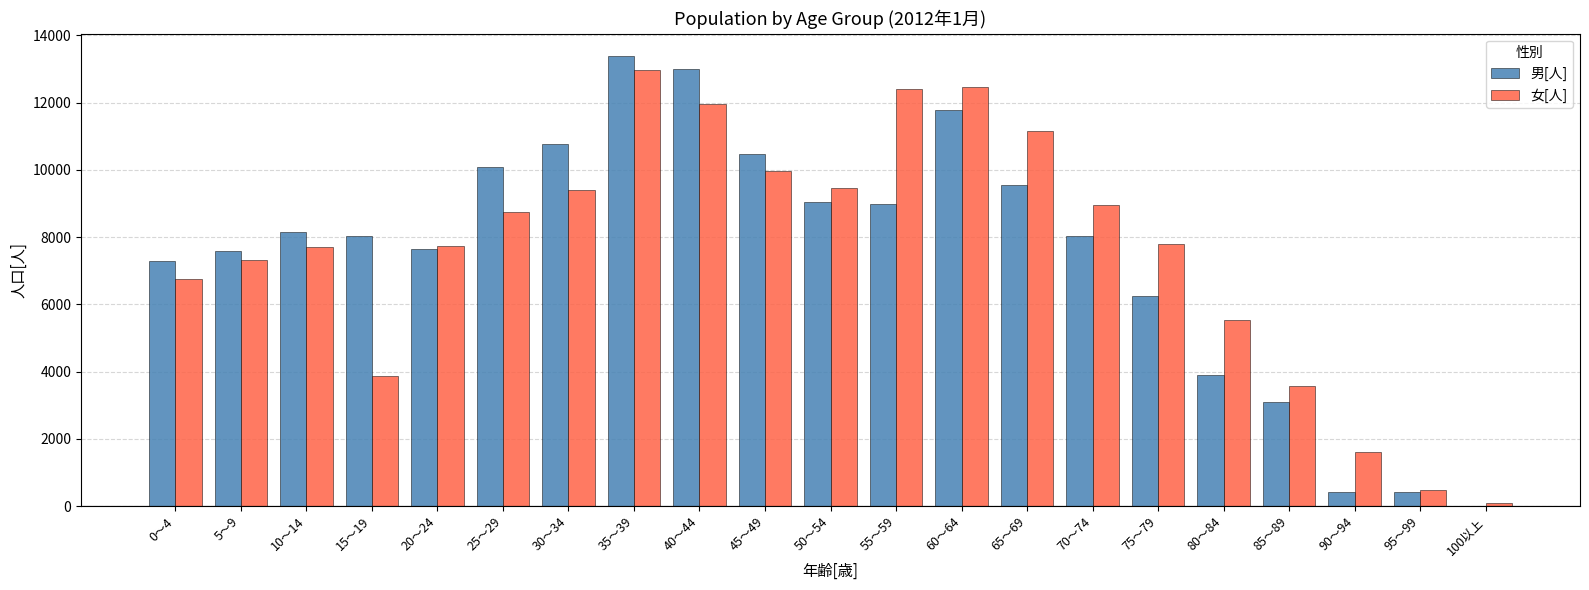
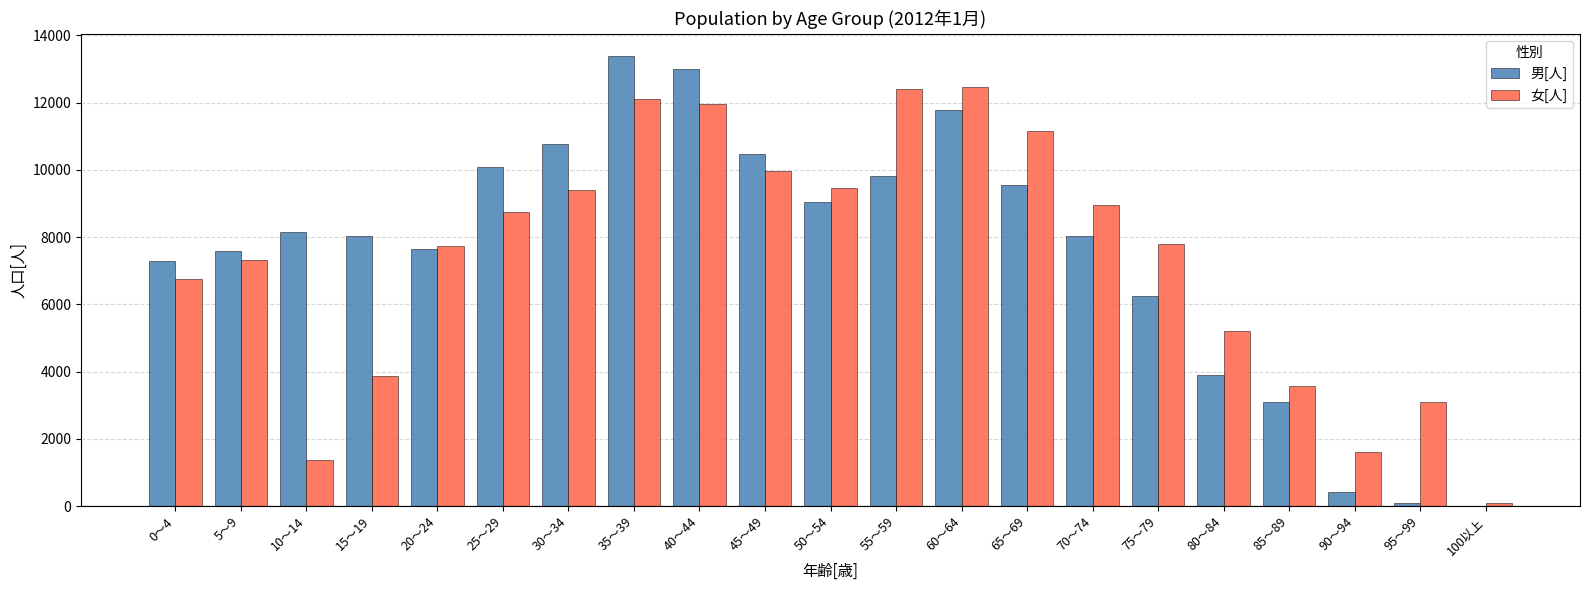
  {
    "男[人]": {
      "0～4": 7300,
      "5～9": 7600,
      "10～14": 8200,
      "15～19": 8000,
      "20～24": 7700,
      "25～29": 10100,
      "30～34": 10800,
      "35～39": 13400,
      "40～44": 13000,
      "45～49": 10500,
      "50～54": 9100,
-     "55～59": 9000,
+     "55～59": 9800,
      "60～64": 11800,
      "65～69": 9600,
      "70～74": 8000,
      "75～79": 6200,
      "80～84": 3900,
      "85～89": 3100,
      "90～94": 400,
-     "95～99": 400
+     "95～99": 100
    },
    "女[人]": {
      "0～4": 6700,
      "5～9": 7300,
-     "10～14": 7700,
+     "10～14": 1400,
      "15～19": 3900,
      "20～24": 7700,
      "25～29": 8800,
      "30～34": 9400,
-     "35～39": 13000,
+     "35～39": 12100,
      "40～44": 12000,
      "45～49": 10000,
      "50～54": 9500,
      "55～59": 12400,
      "60～64": 12500,
      "65～69": 11100,
      "70～74": 8900,
      "75～79": 7800,
-     "80～84": 5500,
+     "80～84": 5200,
      "85～89": 3600,
      "90～94": 1600,
-     "95～99": 500,
+     "95～99": 3100,
      "100以上": 100
    }
  }
